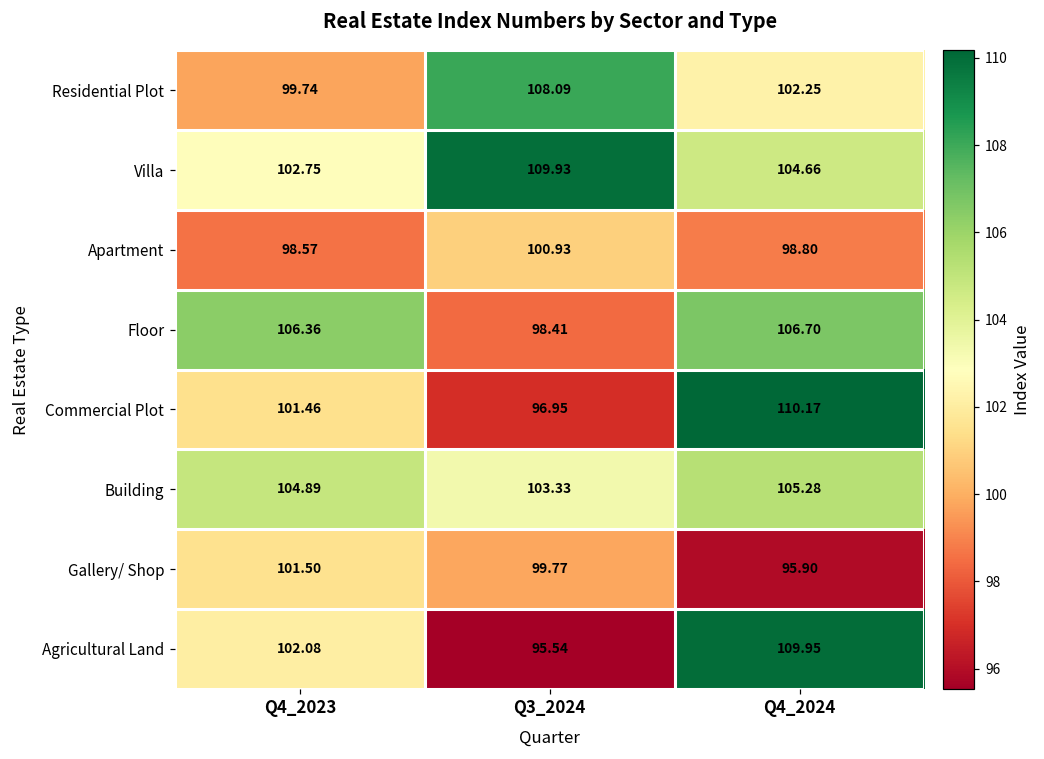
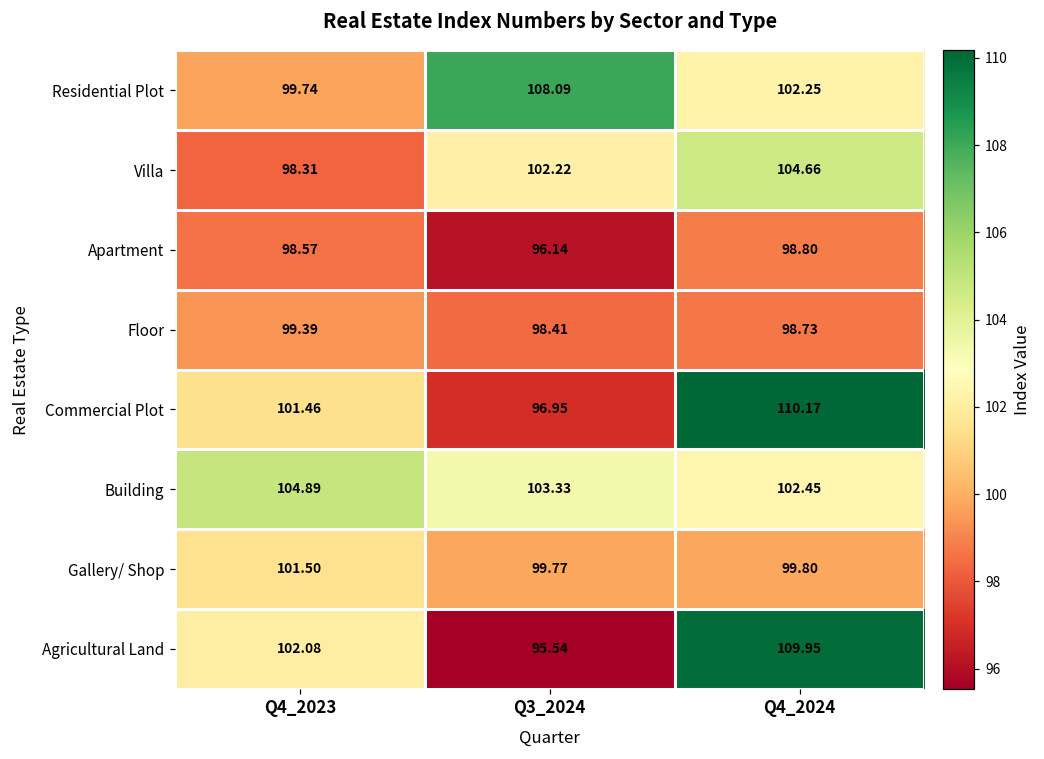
  {
    "Residential Plot": {
      "Q4_2023": 99.74,
      "Q3_2024": 108.09,
      "Q4_2024": 102.25
    },
    "Villa": {
-     "Q4_2023": 102.75,
-     "Q3_2024": 109.93,
+     "Q4_2023": 98.31,
+     "Q3_2024": 102.22,
      "Q4_2024": 104.66
    },
    "Apartment": {
      "Q4_2023": 98.57,
-     "Q3_2024": 100.93,
+     "Q3_2024": 96.14,
      "Q4_2024": 98.80
    },
    "Floor": {
-     "Q4_2023": 106.36,
+     "Q4_2023": 99.39,
      "Q3_2024": 98.41,
-     "Q4_2024": 106.70
+     "Q4_2024": 98.73
    },
    "Commercial Plot": {
      "Q4_2023": 101.46,
      "Q3_2024": 96.95,
      "Q4_2024": 110.17
    },
    "Building": {
      "Q4_2023": 104.89,
      "Q3_2024": 103.33,
-     "Q4_2024": 105.28
+     "Q4_2024": 102.45
    },
    "Gallery/ Shop": {
      "Q4_2023": 101.50,
      "Q3_2024": 99.77,
-     "Q4_2024": 95.90
+     "Q4_2024": 99.80
    },
    "Agricultural Land": {
      "Q4_2023": 102.08,
      "Q3_2024": 95.54,
      "Q4_2024": 109.95
    }
  }
